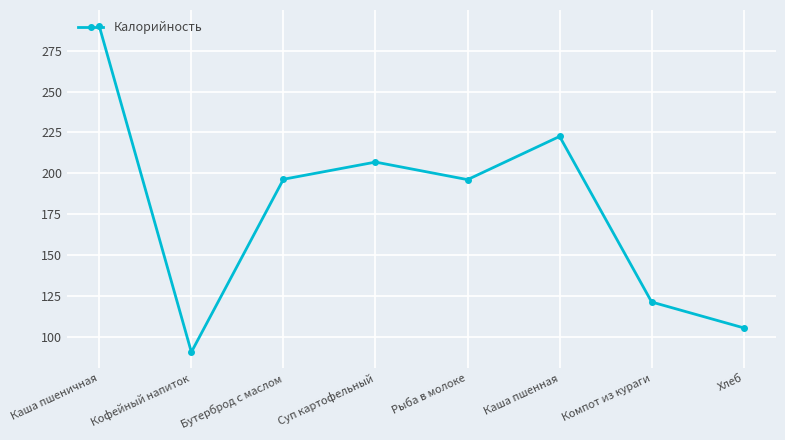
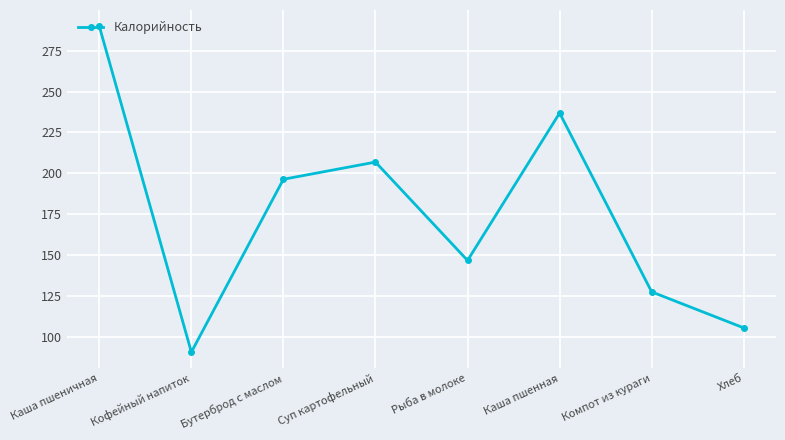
  {
    "Каша пшеничная": 290,
    "Кофейный напиток": 91,
    "Бутерброд с маслом": 196,
    "Суп картофельный": 207,
-   "Рыба в молоке": 196,
-   "Каша пшенная": 223,
-   "Компот из кураги": 121,
+   "Рыба в молоке": 147,
+   "Каша пшенная": 237,
+   "Компот из кураги": 128,
    "Хлеб": 106
  }
